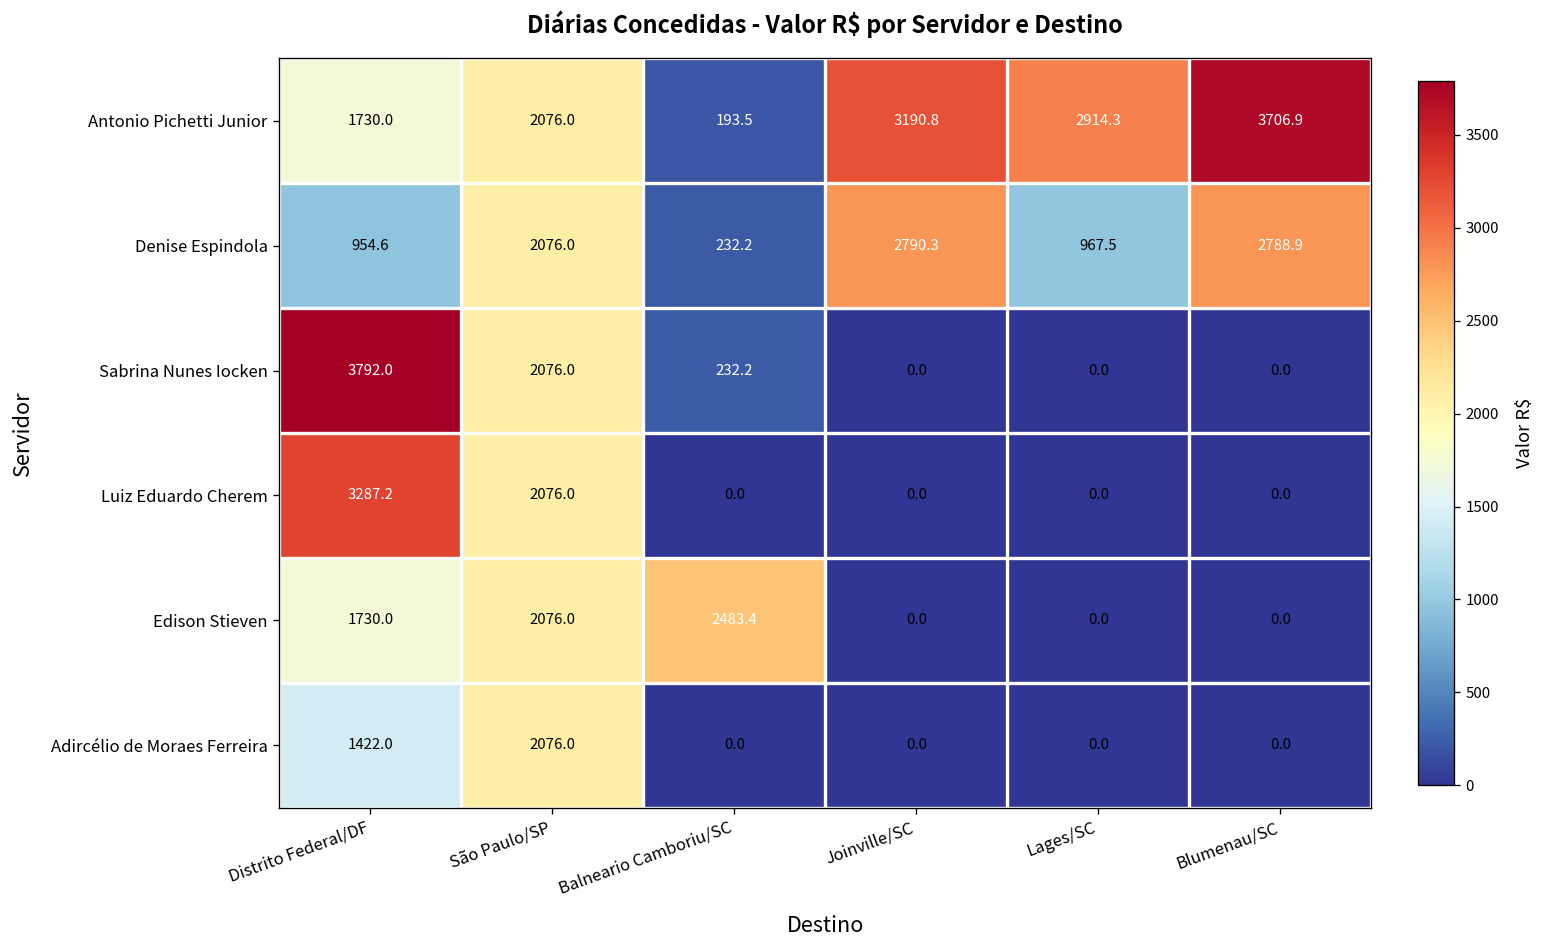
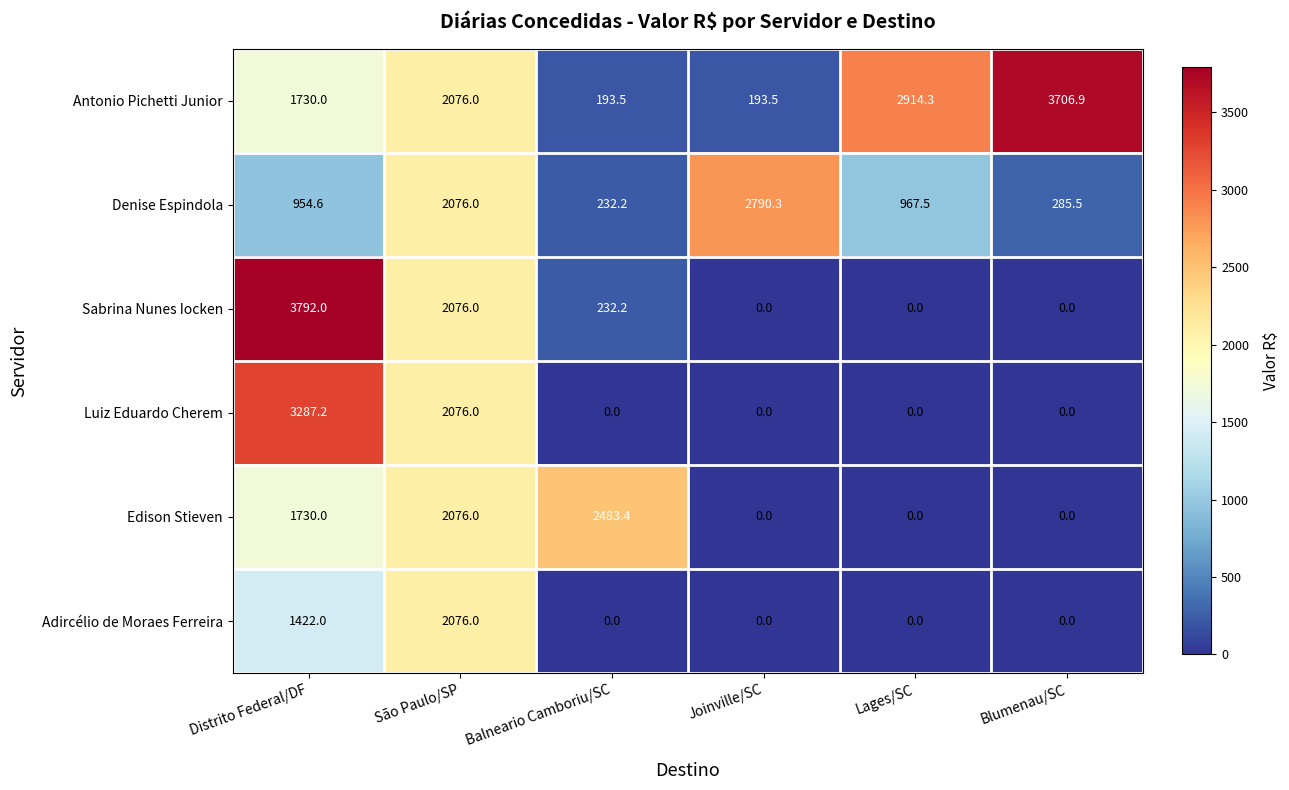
  {
    "Antonio Pichetti Junior": {
      "Distrito Federal/DF": 1730.0,
      "São Paulo/SP": 2076.0,
      "Balneario Camboriu/SC": 193.5,
-     "Joinville/SC": 3190.8,
+     "Joinville/SC": 193.5,
      "Lages/SC": 2914.3,
      "Blumenau/SC": 3706.9
    },
    "Denise Espindola": {
      "Distrito Federal/DF": 954.6,
      "São Paulo/SP": 2076.0,
      "Balneario Camboriu/SC": 232.2,
      "Joinville/SC": 2790.3,
      "Lages/SC": 967.5,
-     "Blumenau/SC": 2788.9
+     "Blumenau/SC": 285.5
    },
    "Sabrina Nunes Iocken": {
      "Distrito Federal/DF": 3792.0,
      "São Paulo/SP": 2076.0,
      "Balneario Camboriu/SC": 232.2,
      "Joinville/SC": 0.0,
      "Lages/SC": 0.0,
      "Blumenau/SC": 0.0
    },
    "Luiz Eduardo Cherem": {
      "Distrito Federal/DF": 3287.2,
      "São Paulo/SP": 2076.0,
      "Balneario Camboriu/SC": 0.0,
      "Joinville/SC": 0.0,
      "Lages/SC": 0.0,
      "Blumenau/SC": 0.0
    },
    "Edison Stieven": {
      "Distrito Federal/DF": 1730.0,
      "São Paulo/SP": 2076.0,
      "Balneario Camboriu/SC": 2483.4,
      "Joinville/SC": 0.0,
      "Lages/SC": 0.0,
      "Blumenau/SC": 0.0
    },
    "Adircélio de Moraes Ferreira": {
      "Distrito Federal/DF": 1422.0,
      "São Paulo/SP": 2076.0,
      "Balneario Camboriu/SC": 0.0,
      "Joinville/SC": 0.0,
      "Lages/SC": 0.0,
      "Blumenau/SC": 0.0
    }
  }
